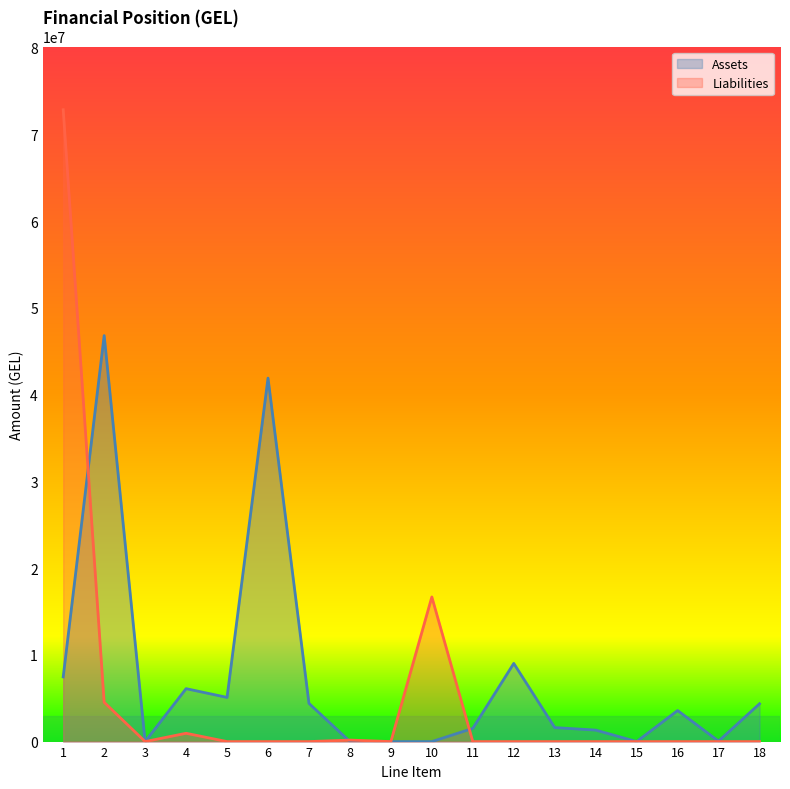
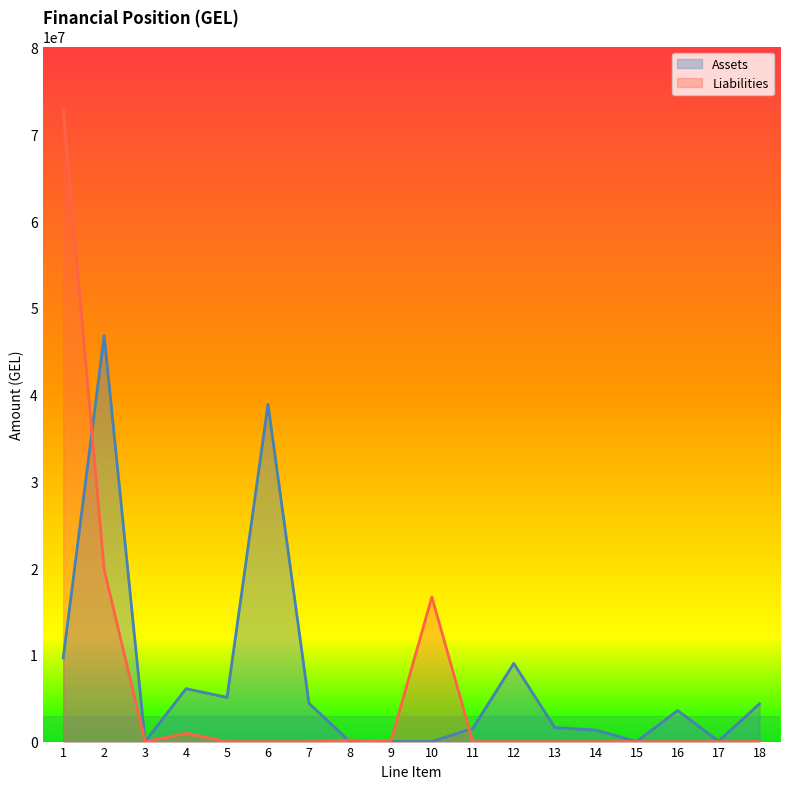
  {
    "Assets": {
-     "1": 7000000,
+     "1": 10000000,
      "2": 47000000,
      "4": 6000000,
      "5": 5000000,
-     "6": 42000000,
+     "6": 39000000,
      "7": 4000000,
      "12": 9000000,
      "16": 4000000,
      "18": 4000000
    },
    "Liabilities": {
      "1": 73000000,
-     "2": 5000000,
+     "2": 20000000,
      "10": 17000000
    }
  }
